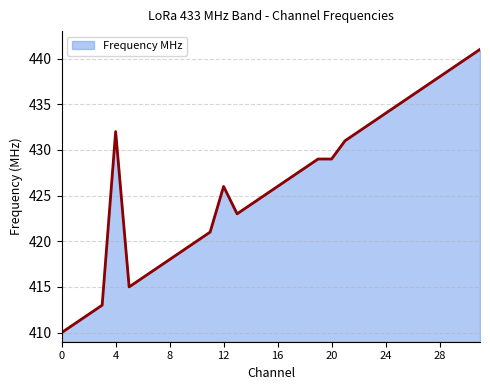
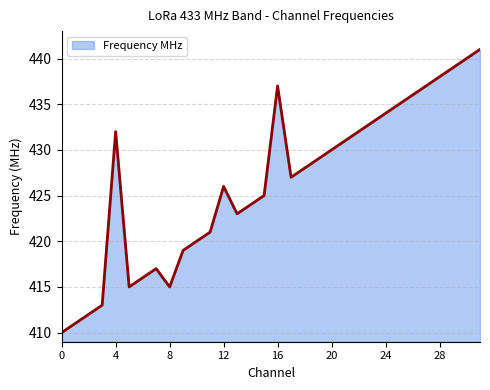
  {
    "0": 410,
    "4": 432,
-   "8": 418,
+   "8": 415,
    "12": 426,
-   "16": 426,
-   "20": 429,
+   "16": 437,
+   "20": 430,
    "24": 434,
    "28": 438
  }
